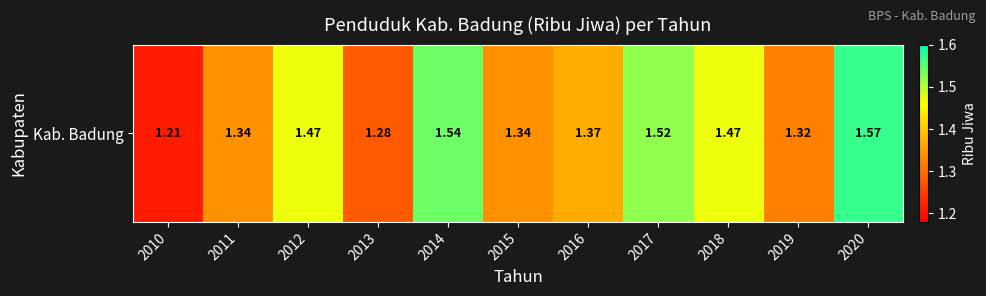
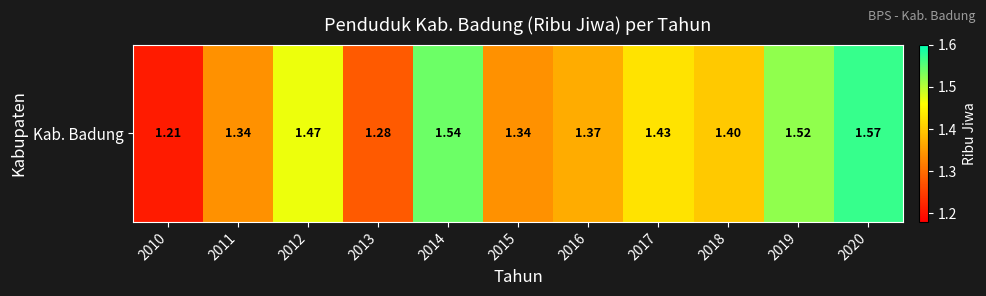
  {
    "Kab. Badung": {
      "2010": 1.21,
      "2011": 1.34,
      "2012": 1.47,
      "2013": 1.28,
      "2014": 1.54,
      "2015": 1.34,
      "2016": 1.37,
-     "2017": 1.52,
-     "2018": 1.47,
-     "2019": 1.32,
+     "2017": 1.43,
+     "2018": 1.40,
+     "2019": 1.52,
      "2020": 1.57
    }
  }
